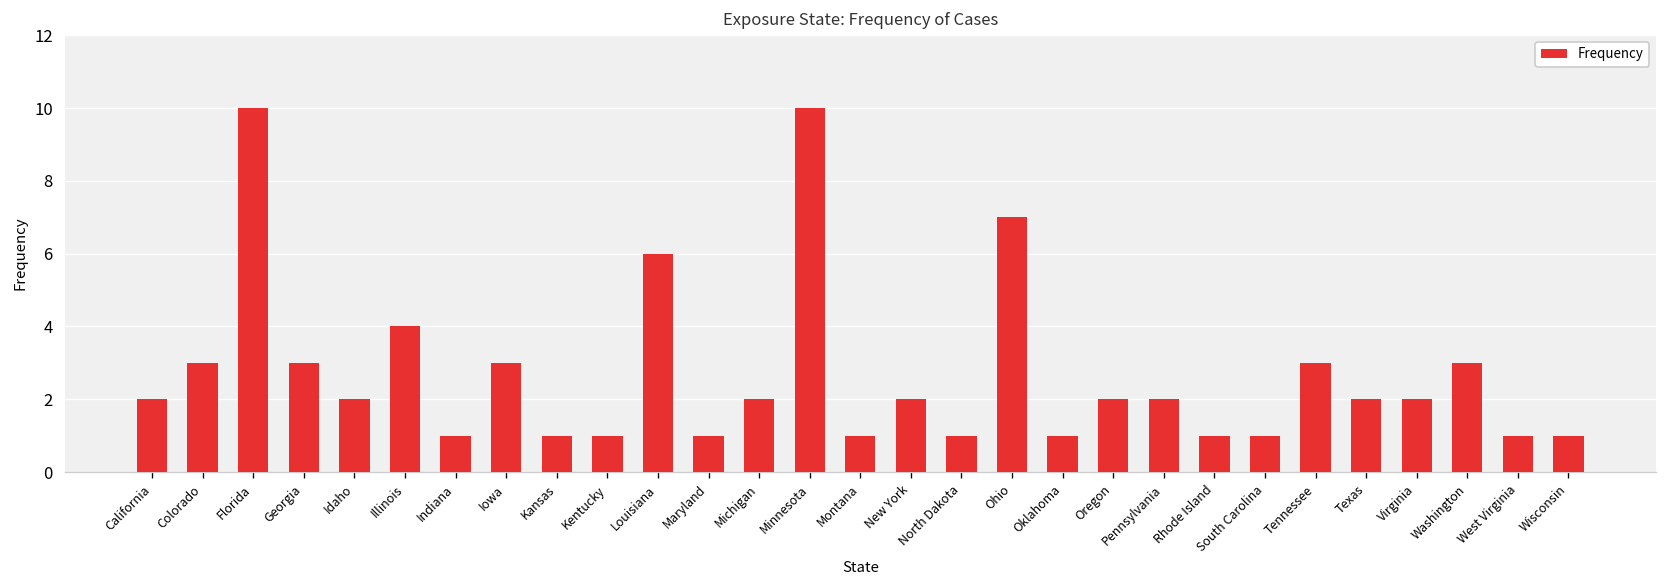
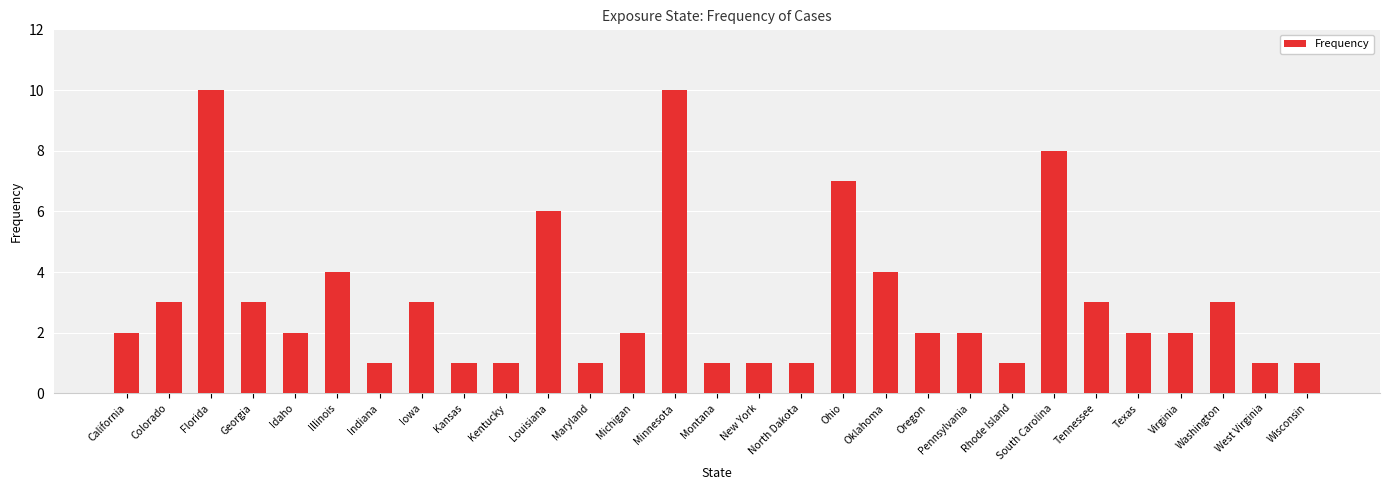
  {
    "California": 2,
    "Colorado": 3,
    "Florida": 10,
    "Georgia": 3,
    "Idaho": 2,
    "Illinois": 4,
    "Indiana": 1,
    "Iowa": 3,
    "Kansas": 1,
    "Kentucky": 1,
    "Louisiana": 6,
    "Maryland": 1,
    "Michigan": 2,
    "Minnesota": 10,
    "Montana": 1,
-   "New York": 2,
+   "New York": 1,
    "North Dakota": 1,
    "Ohio": 7,
-   "Oklahoma": 1,
+   "Oklahoma": 4,
    "Oregon": 2,
    "Pennsylvania": 2,
    "Rhode Island": 1,
-   "South Carolina": 1,
+   "South Carolina": 8,
    "Tennessee": 3,
    "Texas": 2,
    "Virginia": 2,
    "Washington": 3,
    "West Virginia": 1,
    "Wisconsin": 1
  }
